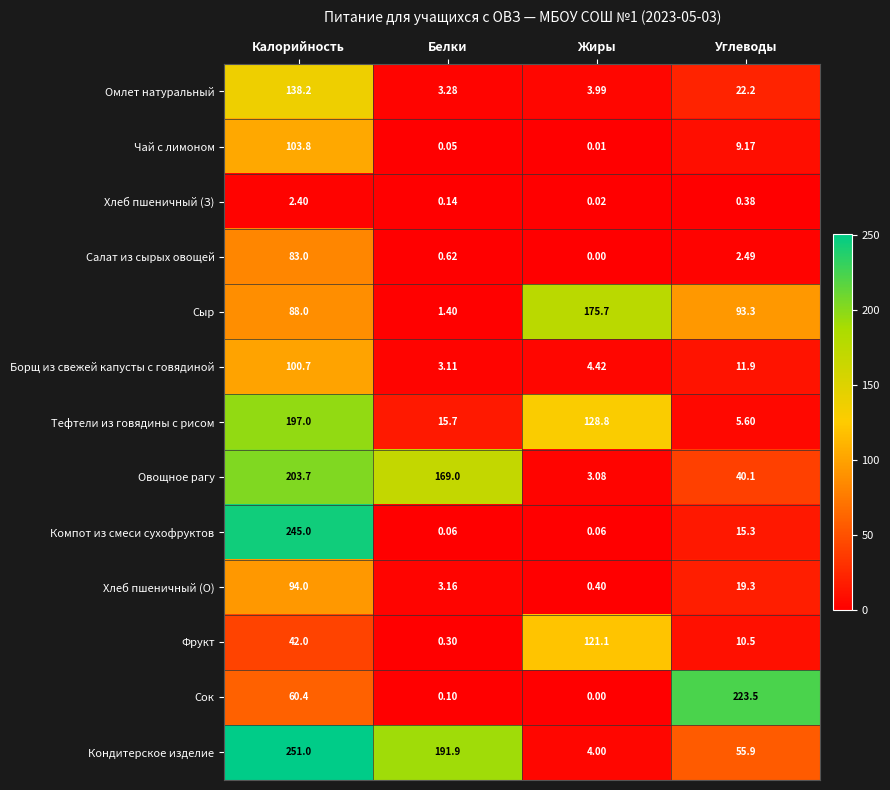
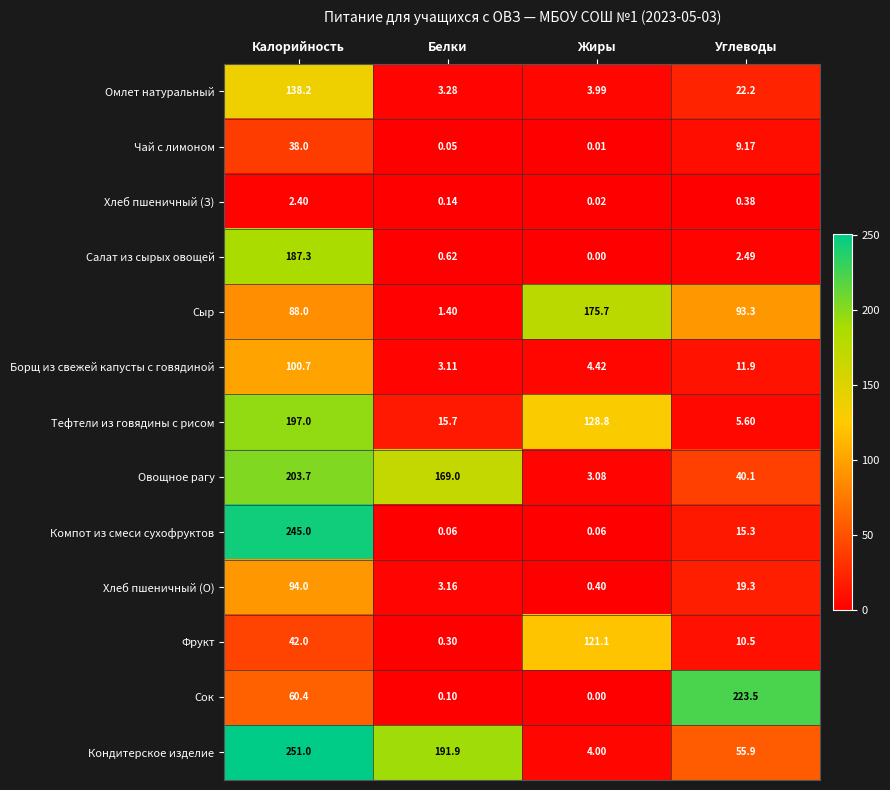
  {
    "Омлет натуральный": {
      "Калорийность": 138.2,
      "Белки": 3.28,
      "Жиры": 3.99,
      "Углеводы": 22.2
    },
    "Чай с лимоном": {
-     "Калорийность": 103.8,
+     "Калорийность": 38.0,
      "Белки": 0.05,
      "Жиры": 0.01,
      "Углеводы": 9.17
    },
    "Хлеб пшеничный (З)": {
      "Калорийность": 2.40,
      "Белки": 0.14,
      "Жиры": 0.02,
      "Углеводы": 0.38
    },
    "Салат из сырых овощей": {
-     "Калорийность": 83.0,
+     "Калорийность": 187.3,
      "Белки": 0.62,
      "Жиры": 0.00,
      "Углеводы": 2.49
    },
    "Сыр": {
      "Калорийность": 88.0,
      "Белки": 1.40,
      "Жиры": 175.7,
      "Углеводы": 93.3
    },
    "Борщ из свежей капусты с говядиной": {
      "Калорийность": 100.7,
      "Белки": 3.11,
      "Жиры": 4.42,
      "Углеводы": 11.9
    },
    "Тефтели из говядины с рисом": {
      "Калорийность": 197.0,
      "Белки": 15.7,
      "Жиры": 128.8,
      "Углеводы": 5.60
    },
    "Овощное рагу": {
      "Калорийность": 203.7,
      "Белки": 169.0,
      "Жиры": 3.08,
      "Углеводы": 40.1
    },
    "Компот из смеси сухофруктов": {
      "Калорийность": 245.0,
      "Белки": 0.06,
      "Жиры": 0.06,
      "Углеводы": 15.3
    },
    "Хлеб пшеничный (О)": {
      "Калорийность": 94.0,
      "Белки": 3.16,
      "Жиры": 0.40,
      "Углеводы": 19.3
    },
    "Фрукт": {
      "Калорийность": 42.0,
      "Белки": 0.30,
      "Жиры": 121.1,
      "Углеводы": 10.5
    },
    "Сок": {
      "Калорийность": 60.4,
      "Белки": 0.10,
      "Жиры": 0.00,
      "Углеводы": 223.5
    },
    "Кондитерское изделие": {
      "Калорийность": 251.0,
      "Белки": 191.9,
      "Жиры": 4.00,
      "Углеводы": 55.9
    }
  }
